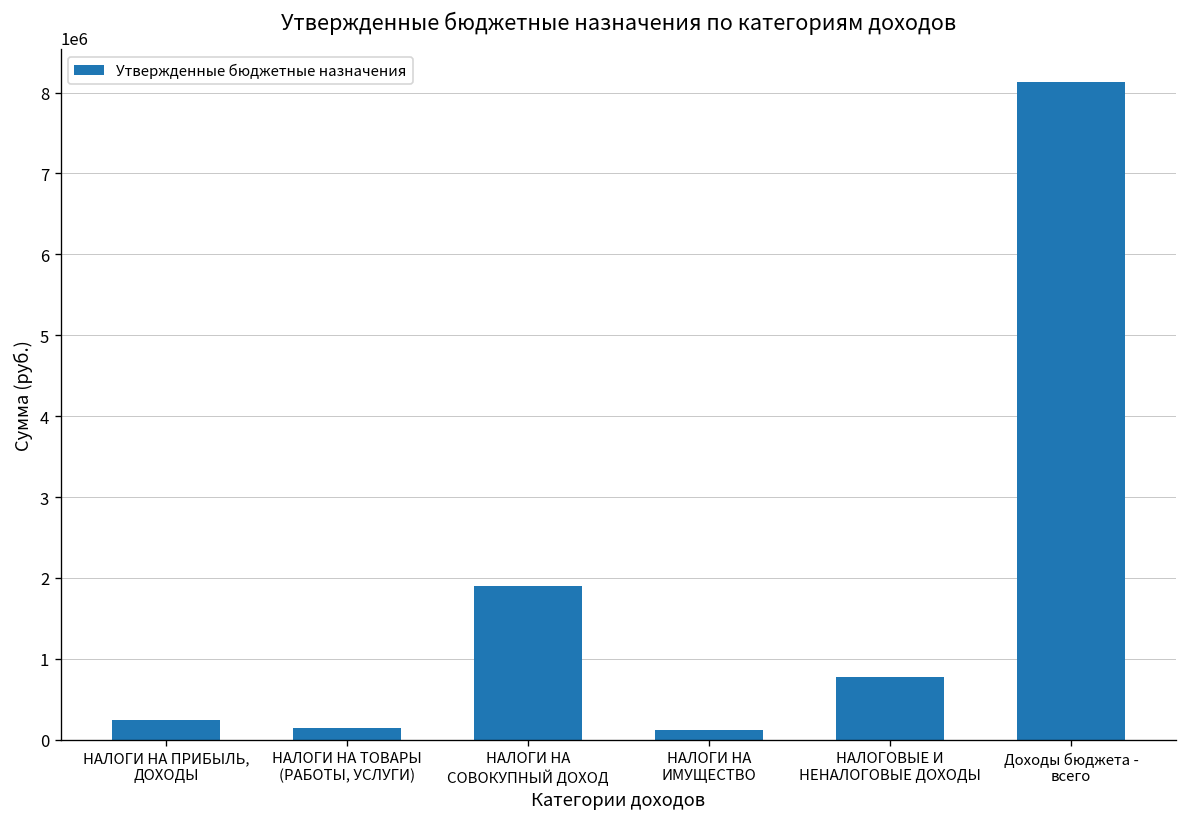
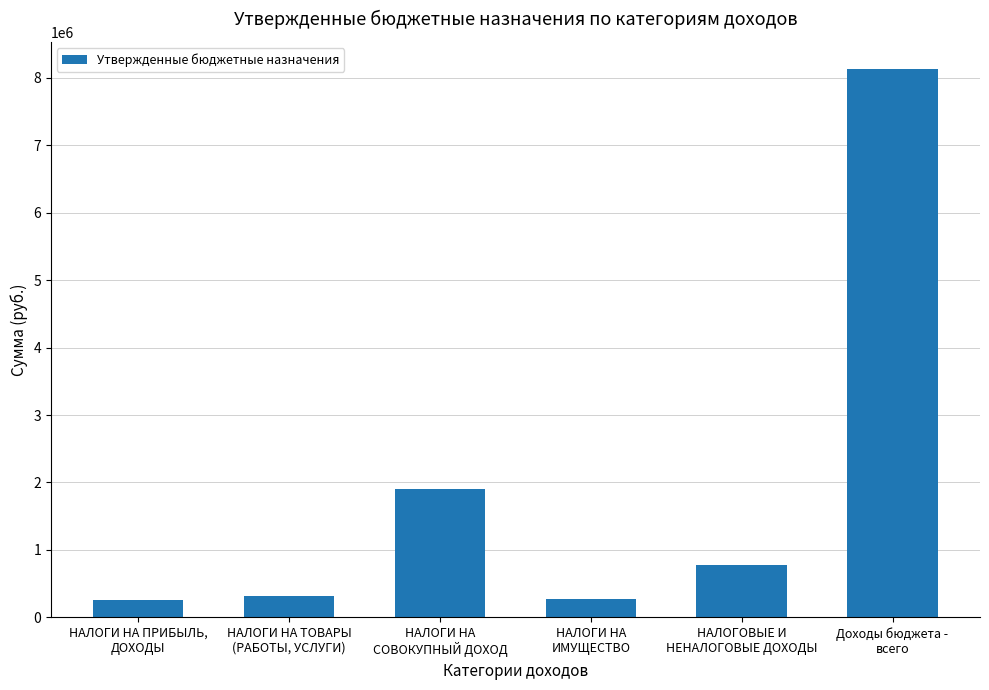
  {
    "НАЛОГИ НА ПРИБЫЛЬ, ДОХОДЫ": 300000,
-   "НАЛОГИ НА ТОВАРЫ (РАБОТЫ, УСЛУГИ)": 100000,
+   "НАЛОГИ НА ТОВАРЫ (РАБОТЫ, УСЛУГИ)": 300000,
    "НАЛОГИ НА СОВОКУПНЫЙ ДОХОД": 1900000,
-   "НАЛОГИ НА ИМУЩЕСТВО": 100000,
+   "НАЛОГИ НА ИМУЩЕСТВО": 300000,
    "НАЛОГОВЫЕ И НЕНАЛОГОВЫЕ ДОХОДЫ": 800000,
    "Доходы бюджета - всего": 8100000
  }
